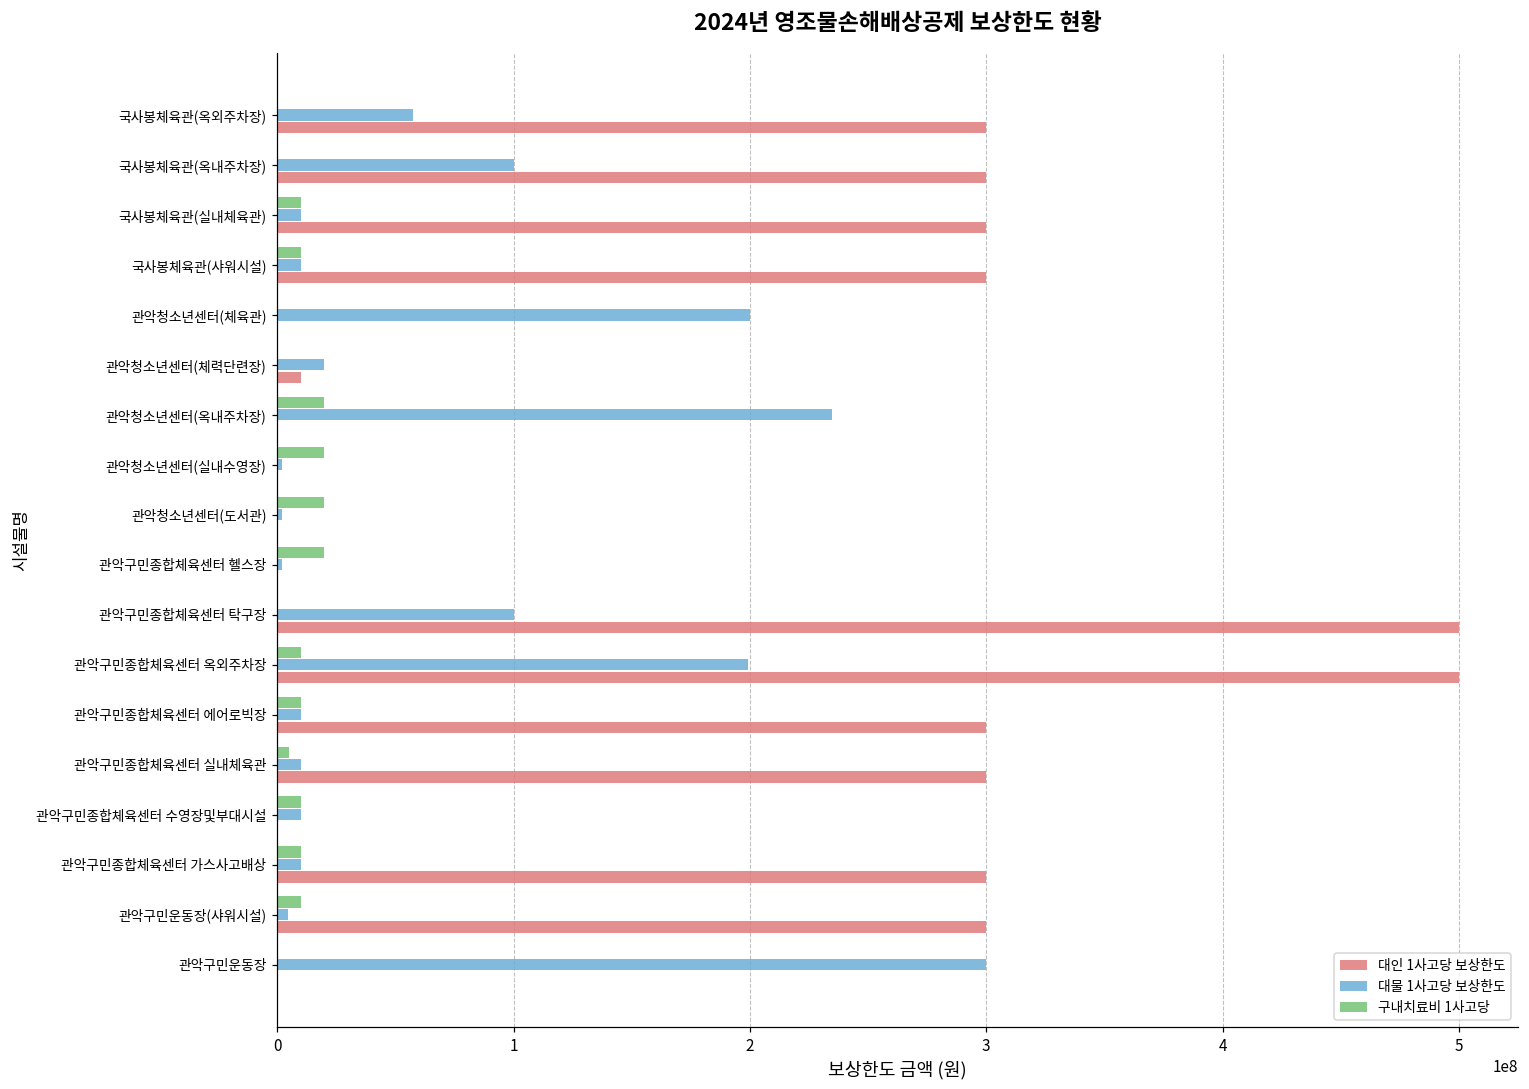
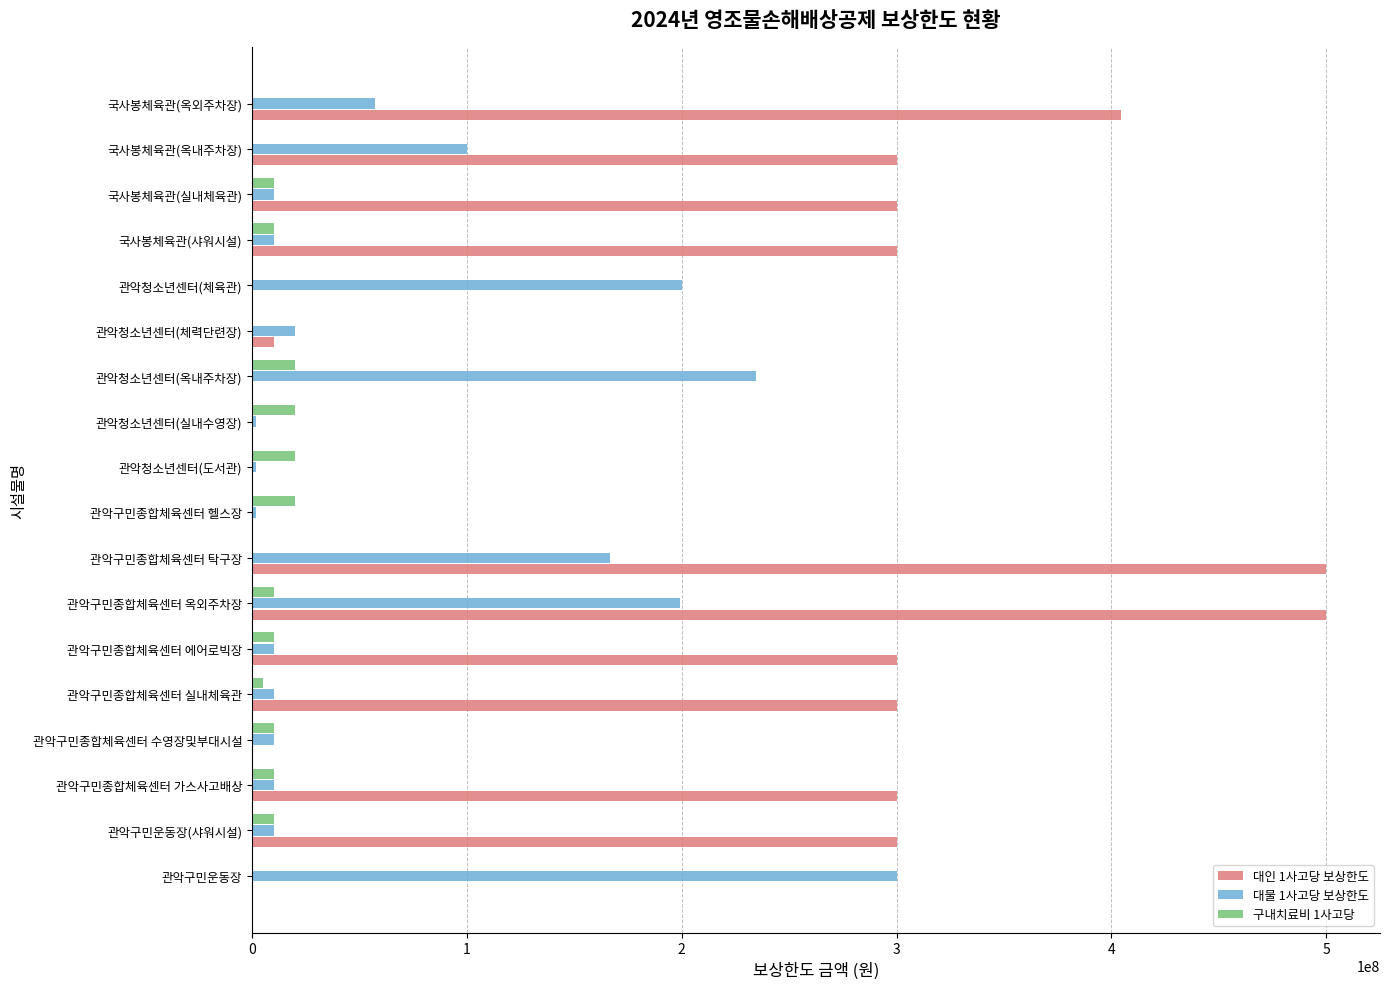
  {
    "대인 1사고당 보상한도": {
-     "국사봉체육관(옥외주차장)": 300000000,
+     "국사봉체육관(옥외주차장)": 405000000,
      "국사봉체육관(옥내주차장)": 300000000,
      "국사봉체육관(실내체육관)": 300000000,
      "국사봉체육관(샤워시설)": 300000000,
      "관악청소년센터(체육관)": 0,
      "관악청소년센터(체력단련장)": 10000000,
      "관악청소년센터(옥내주차장)": 0,
      "관악청소년센터(실내수영장)": 0,
      "관악청소년센터(도서관)": 0,
      "관악구민종합체육센터 헬스장": 0,
      "관악구민종합체육센터 탁구장": 500000000,
      "관악구민종합체육센터 옥외주차장": 500000000,
      "관악구민종합체육센터 에어로빅장": 300000000,
      "관악구민종합체육센터 실내체육관": 300000000,
      "관악구민종합체육센터 수영장및부대시설": 0,
      "관악구민종합체육센터 가스사고배상": 300000000,
      "관악구민운동장(샤워시설)": 300000000,
      "관악구민운동장": 0
    },
    "대물 1사고당 보상한도": {
      "국사봉체육관(옥외주차장)": 57000000,
      "국사봉체육관(옥내주차장)": 100000000,
      "국사봉체육관(실내체육관)": 10000000,
      "국사봉체육관(샤워시설)": 10000000,
      "관악청소년센터(체육관)": 200000000,
      "관악청소년센터(체력단련장)": 20000000,
      "관악청소년센터(옥내주차장)": 235000000,
      "관악청소년센터(실내수영장)": 2000000,
      "관악청소년센터(도서관)": 2000000,
      "관악구민종합체육센터 헬스장": 2000000,
-     "관악구민종합체육센터 탁구장": 100000000,
+     "관악구민종합체육센터 탁구장": 167000000,
      "관악구민종합체육센터 옥외주차장": 199000000,
      "관악구민종합체육센터 에어로빅장": 10000000,
      "관악구민종합체육센터 실내체육관": 10000000,
      "관악구민종합체육센터 수영장및부대시설": 10000000,
      "관악구민종합체육센터 가스사고배상": 10000000,
-     "관악구민운동장(샤워시설)": 4000000,
+     "관악구민운동장(샤워시설)": 10000000,
      "관악구민운동장": 300000000
    },
    "구내치료비 1사고당": {
      "국사봉체육관(옥외주차장)": 0,
      "국사봉체육관(옥내주차장)": 0,
      "국사봉체육관(실내체육관)": 10000000,
      "국사봉체육관(샤워시설)": 10000000,
      "관악청소년센터(체육관)": 0,
      "관악청소년센터(체력단련장)": 0,
      "관악청소년센터(옥내주차장)": 20000000,
      "관악청소년센터(실내수영장)": 20000000,
      "관악청소년센터(도서관)": 20000000,
      "관악구민종합체육센터 헬스장": 20000000,
      "관악구민종합체육센터 탁구장": 0,
      "관악구민종합체육센터 옥외주차장": 10000000,
      "관악구민종합체육센터 에어로빅장": 10000000,
      "관악구민종합체육센터 실내체육관": 5000000,
      "관악구민종합체육센터 수영장및부대시설": 10000000,
      "관악구민종합체육센터 가스사고배상": 10000000,
      "관악구민운동장(샤워시설)": 10000000,
      "관악구민운동장": 0
    }
  }
